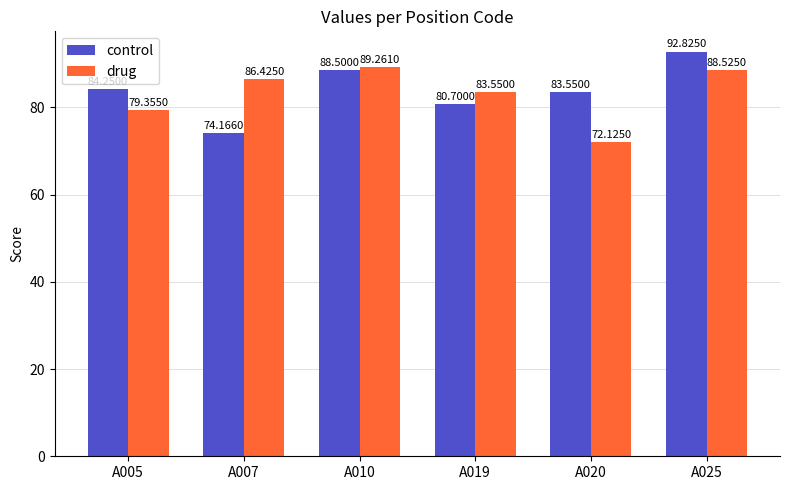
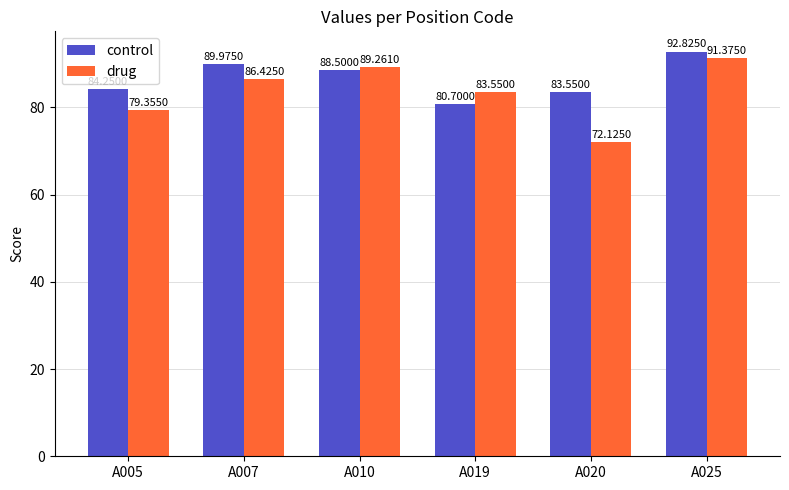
  {
    "control": {
-     "A007": 74.1660,
+     "A007": 89.9750,
      "A010": 88.5000,
      "A019": 80.7000,
      "A020": 83.5500,
      "A025": 92.8250
    },
    "drug": {
      "A005": 79.3550,
      "A007": 86.4250,
      "A010": 89.2610,
      "A019": 83.5500,
      "A020": 72.1250,
-     "A025": 88.5250
+     "A025": 91.3750
    }
  }
